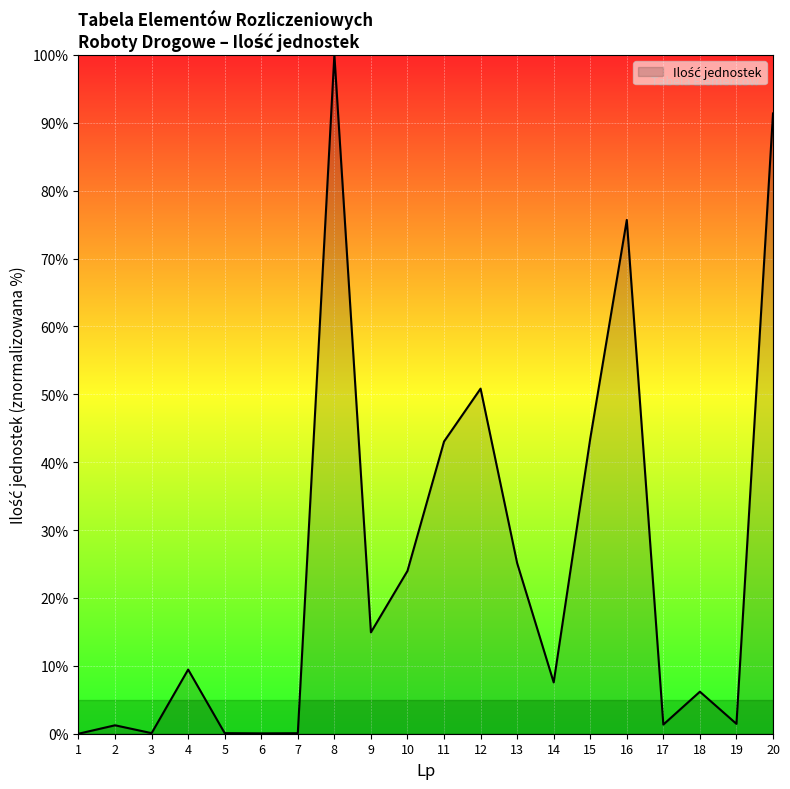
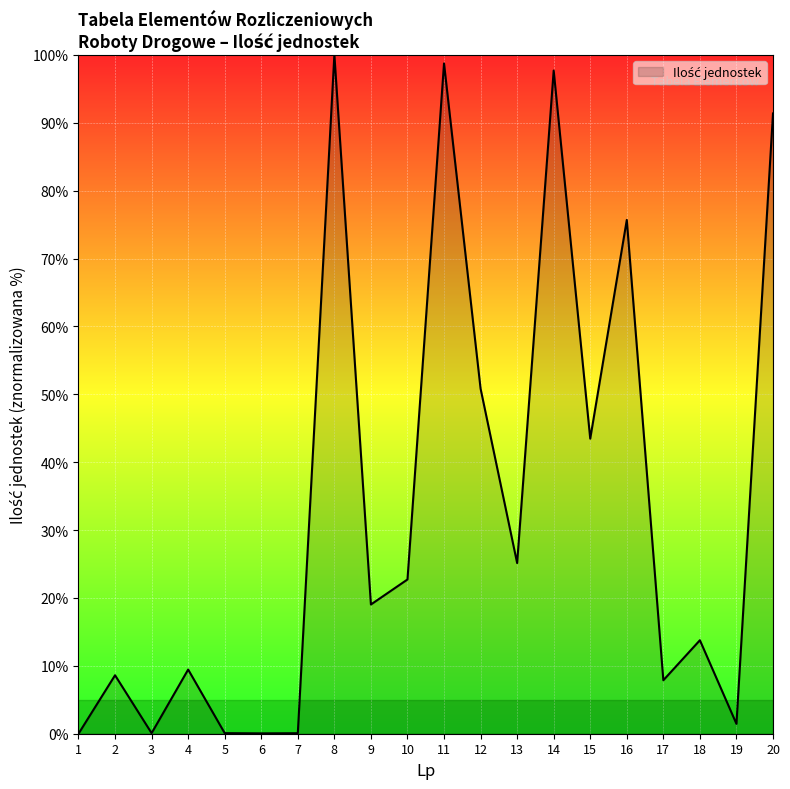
  {
    "1": "0%",
-   "2": "1%",
+   "2": "9%",
    "3": "0%",
    "4": "9%",
    "5": "0%",
    "6": "0%",
    "7": "0%",
    "8": "100%",
-   "9": "15%",
-   "10": "24%",
-   "11": "43%",
+   "9": "19%",
+   "10": "23%",
+   "11": "99%",
    "12": "51%",
    "13": "25%",
-   "14": "8%",
+   "14": "98%",
    "15": "43%",
    "16": "76%",
-   "17": "1%",
-   "18": "6%",
+   "17": "8%",
+   "18": "14%",
    "19": "1%",
    "20": "91%"
  }
